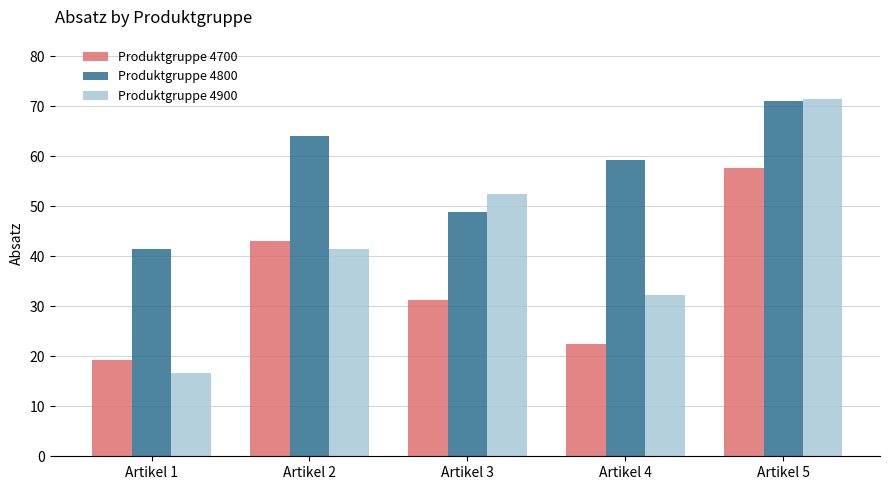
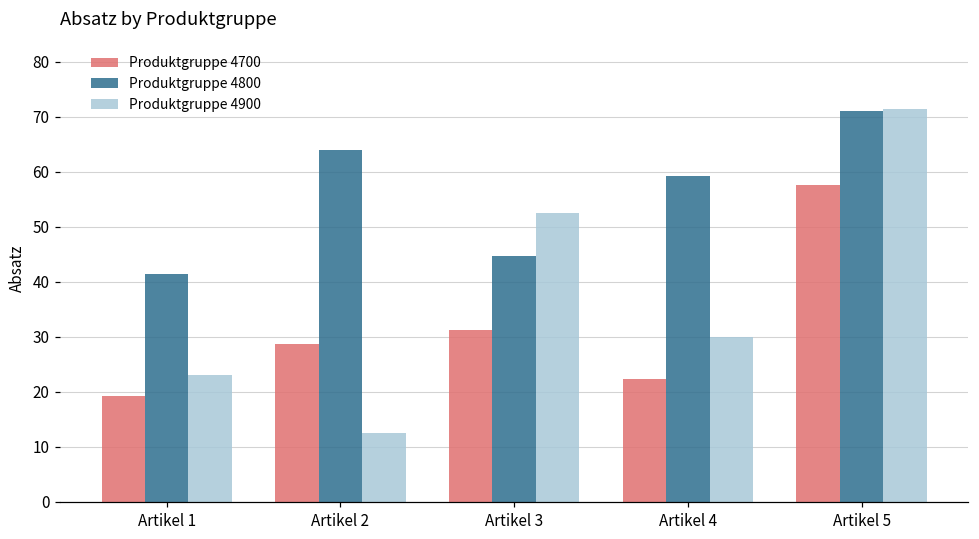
  {
    "Produktgruppe 4700": {
      "Artikel 1": 19,
-     "Artikel 2": 43,
+     "Artikel 2": 29,
      "Artikel 3": 31,
      "Artikel 4": 22,
      "Artikel 5": 58
    },
    "Produktgruppe 4800": {
      "Artikel 1": 42,
      "Artikel 2": 64,
-     "Artikel 3": 49,
+     "Artikel 3": 45,
      "Artikel 4": 59,
      "Artikel 5": 71
    },
    "Produktgruppe 4900": {
-     "Artikel 1": 17,
-     "Artikel 2": 41,
+     "Artikel 1": 23,
+     "Artikel 2": 13,
      "Artikel 3": 52,
-     "Artikel 4": 32,
+     "Artikel 4": 30,
      "Artikel 5": 71
    }
  }
